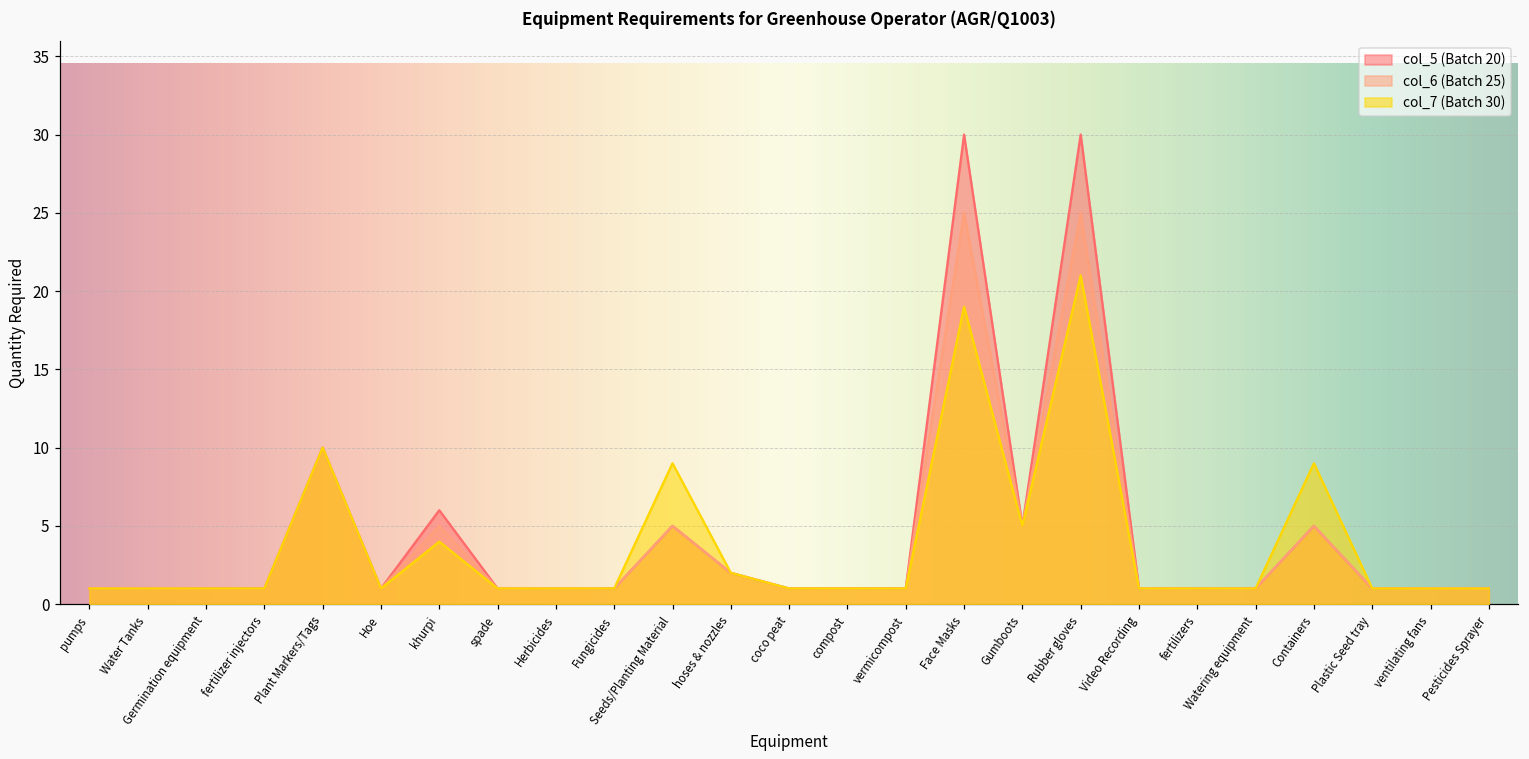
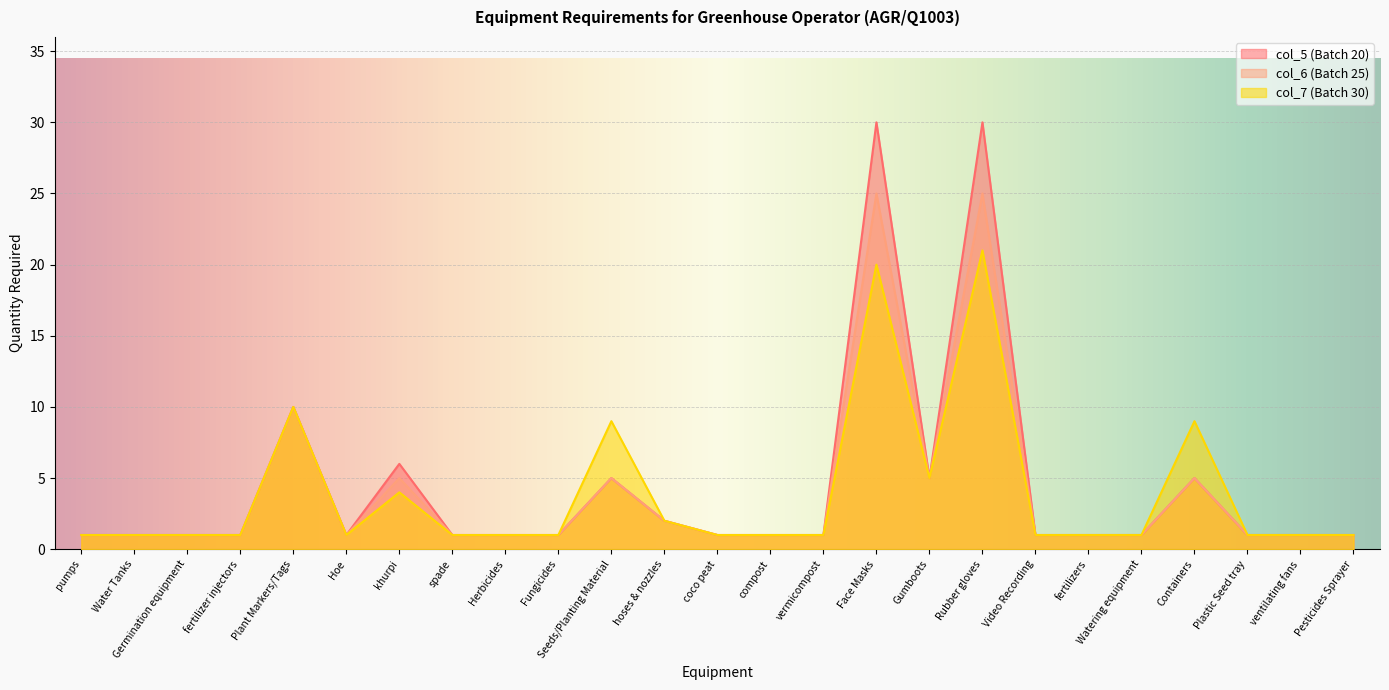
  {
    "col_7 (Batch 30)": {
      "khurpi": 4,
      "Seeds/Planting Material": 9,
-     "Face Masks": 19,
+     "Face Masks": 20,
      "Rubber gloves": 21,
      "Containers": 9
    }
  }
